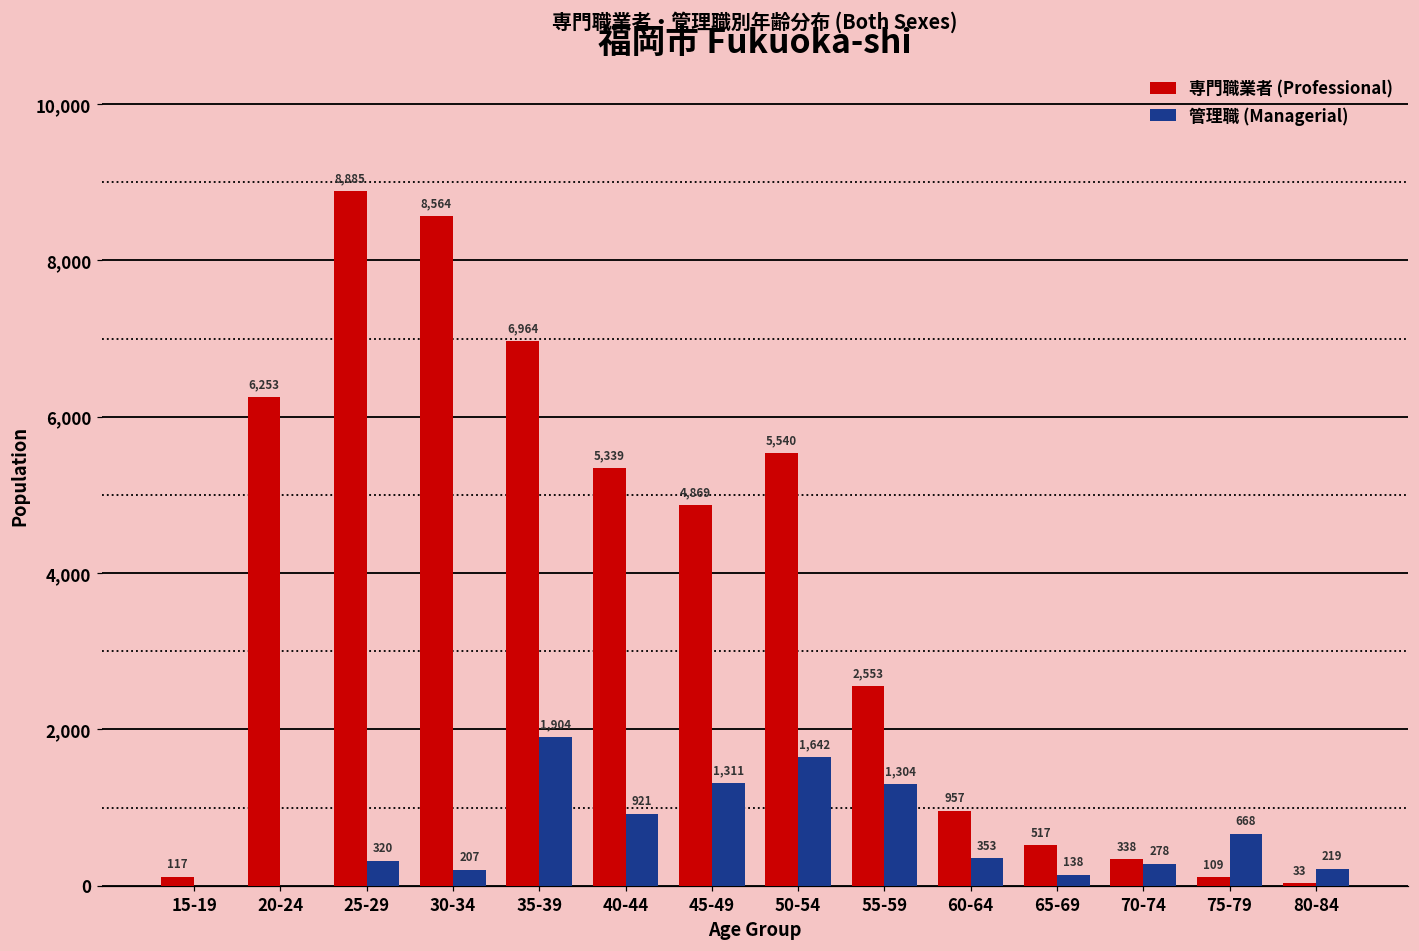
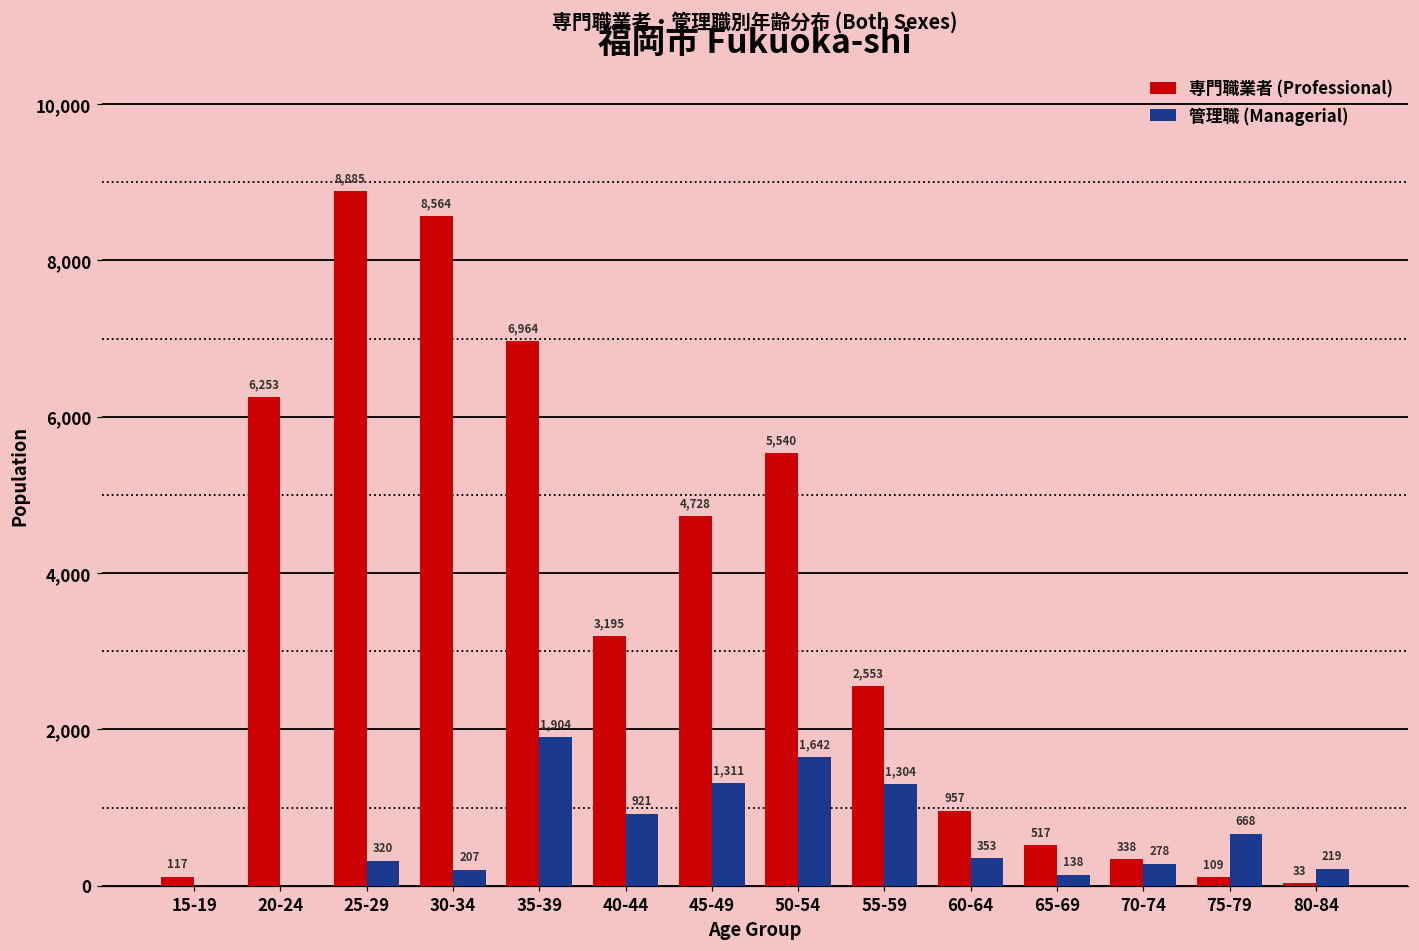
  {
    "専門職業者 (Professional)": {
      "15-19": "117",
      "20-24": "6,253",
      "25-29": "8,885",
      "30-34": "8,564",
      "35-39": "6,964",
-     "40-44": "5,339",
-     "45-49": "4,869",
+     "40-44": "3,195",
+     "45-49": "4,728",
      "50-54": "5,540",
      "55-59": "2,553",
      "60-64": "957",
      "65-69": "517",
      "70-74": "338",
      "75-79": "109",
      "80-84": "33"
    },
    "管理職 (Managerial)": {
      "25-29": "320",
      "30-34": "207",
      "35-39": "1,904",
      "40-44": "921",
      "45-49": "1,311",
      "50-54": "1,642",
      "55-59": "1,304",
      "60-64": "353",
      "65-69": "138",
      "70-74": "278",
      "75-79": "668",
      "80-84": "219"
    }
  }
